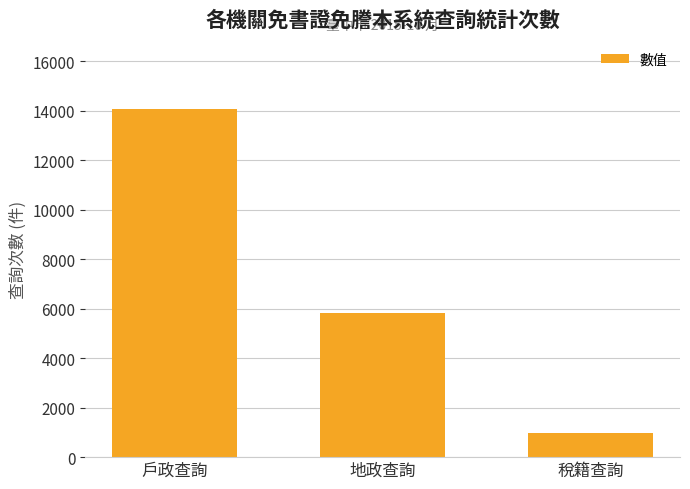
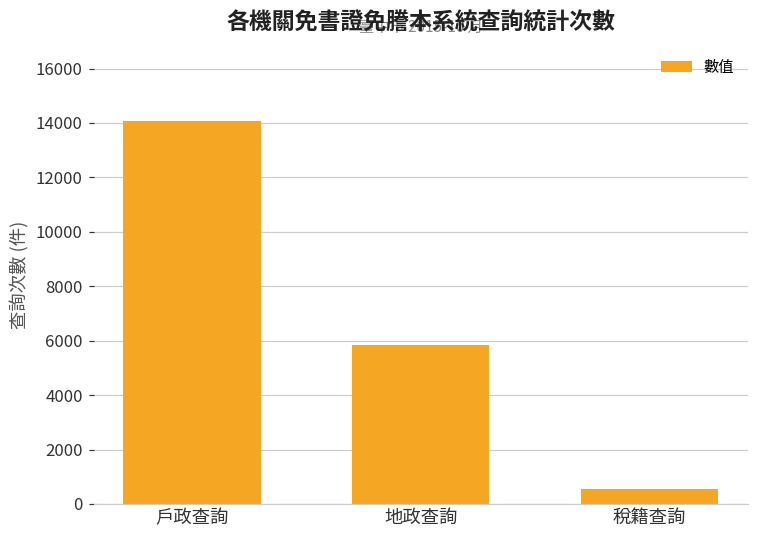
  {
    "戶政查詢": 14100,
    "地政查詢": 5800,
-   "稅籍查詢": 1000
+   "稅籍查詢": 600
  }
